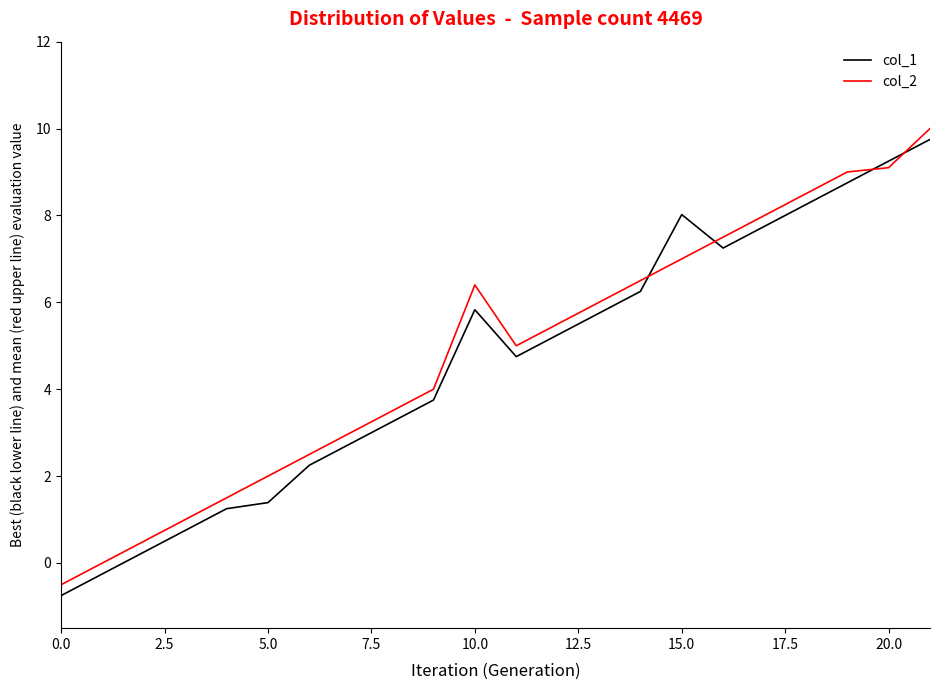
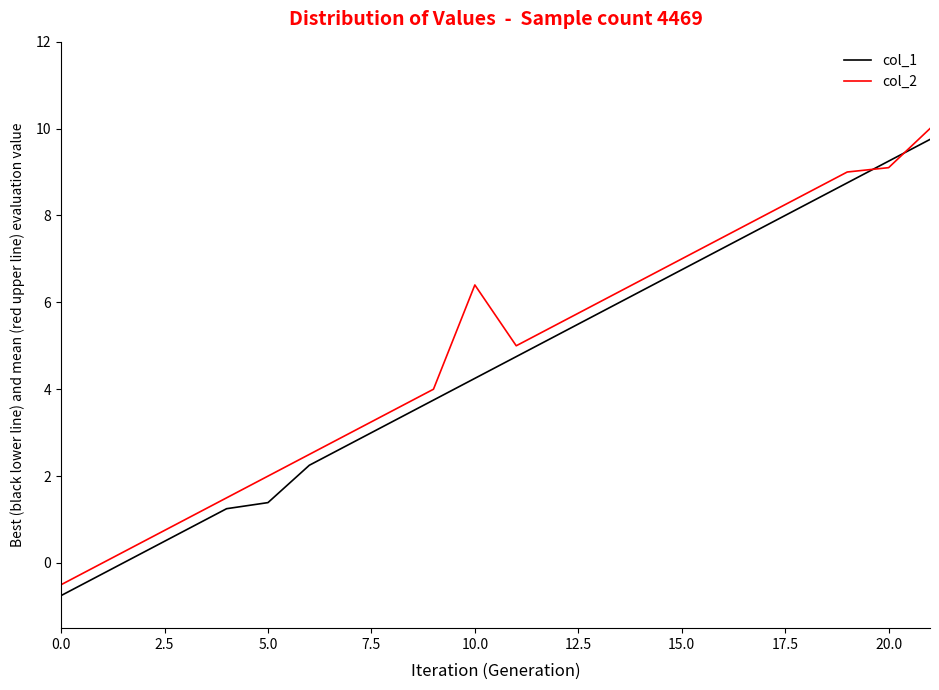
  {
    "col_1": {
      "0.0": -0.8,
      "5.0": 1.4,
-     "10.0": 5.8,
-     "15.0": 8.0,
+     "10.0": 4.3,
+     "15.0": 6.8,
      "20.0": 9.3
    },
    "col_2": {
      "0.0": -0.5,
      "5.0": 2.0,
      "10.0": 6.4,
      "15.0": 7.0,
      "20.0": 9.1
    }
  }
